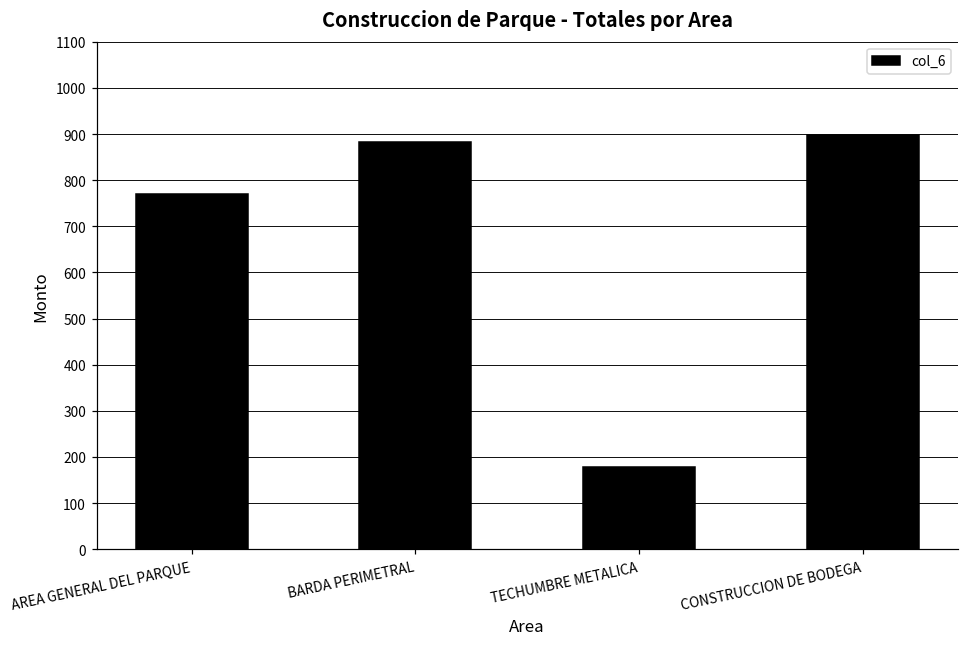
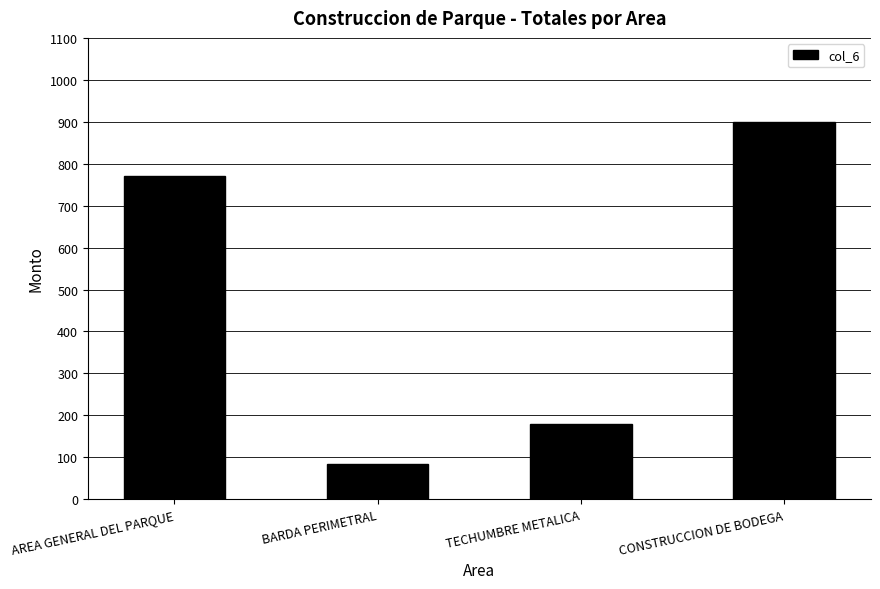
  {
    "AREA GENERAL DEL PARQUE": 770,
-   "BARDA PERIMETRAL": 880,
+   "BARDA PERIMETRAL": 80,
    "TECHUMBRE METALICA": 180,
    "CONSTRUCCION DE BODEGA": 900
  }
